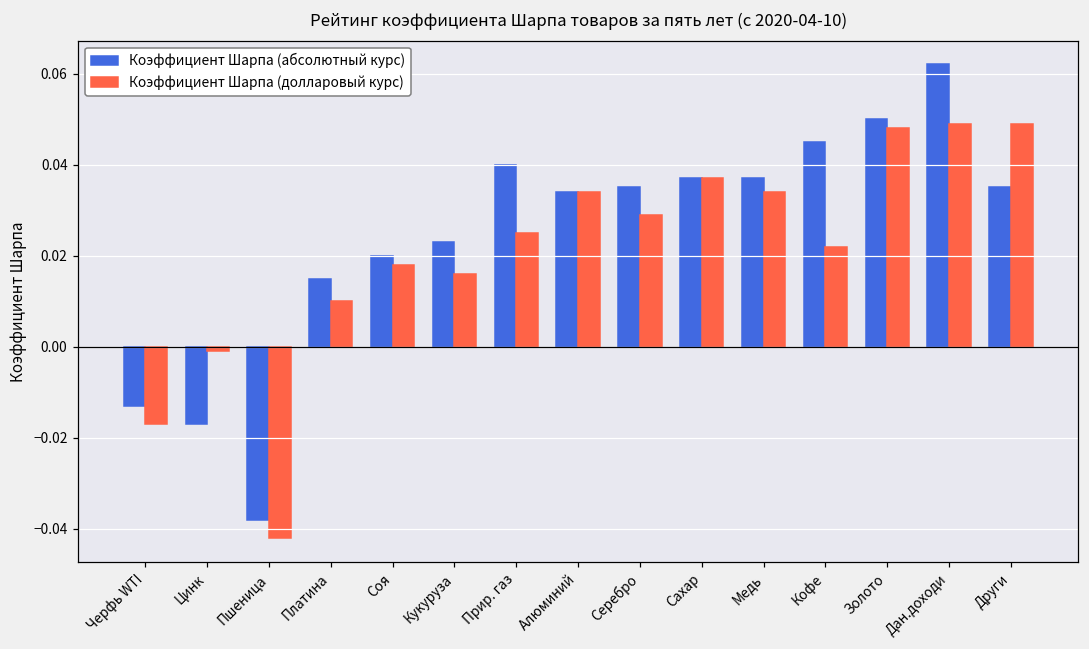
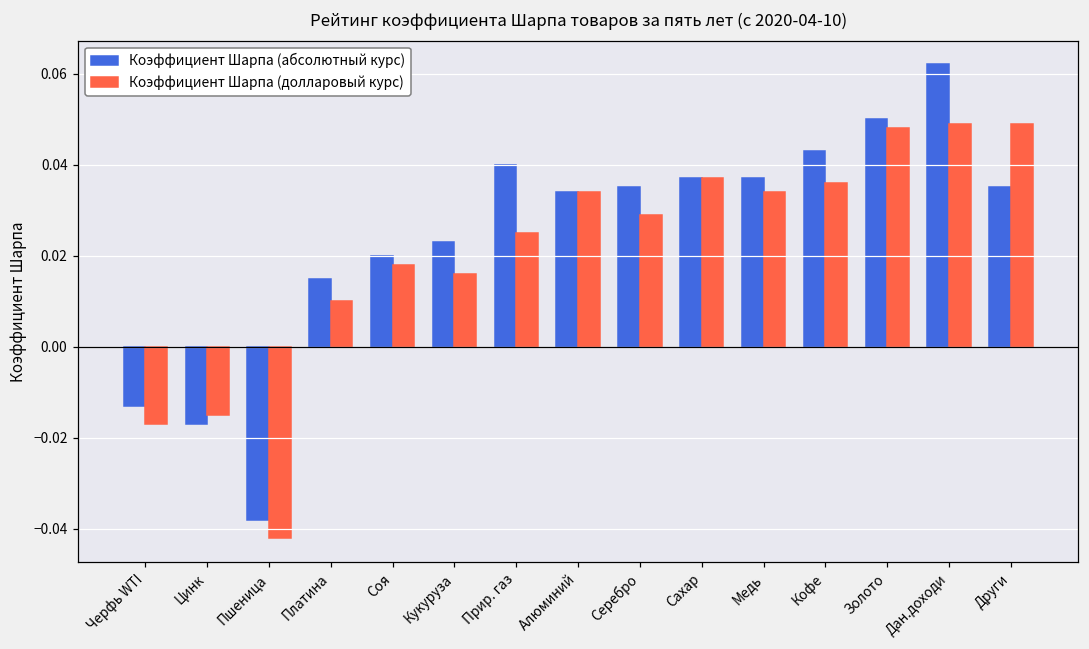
  {
    "Коэффициент Шарпа (абсолютный курс)": {
      "Черфь WTI": -0.013,
      "Цинк": -0.017,
      "Пшеница": -0.038,
      "Платина": 0.015,
      "Соя": 0.020,
      "Кукуруза": 0.023,
      "Прир. газ": 0.040,
      "Алюминий": 0.034,
      "Серебро": 0.035,
      "Сахар": 0.037,
      "Медь": 0.037,
-     "Кофе": 0.045,
+     "Кофе": 0.043,
      "Золото": 0.050,
      "Дан.доходи": 0.062,
      "Други": 0.035
    },
    "Коэффициент Шарпа (долларовый курс)": {
      "Черфь WTI": -0.017,
-     "Цинк": -0.001,
+     "Цинк": -0.015,
      "Пшеница": -0.042,
      "Платина": 0.010,
      "Соя": 0.018,
      "Кукуруза": 0.016,
      "Прир. газ": 0.025,
      "Алюминий": 0.034,
      "Серебро": 0.029,
      "Сахар": 0.037,
      "Медь": 0.034,
-     "Кофе": 0.022,
+     "Кофе": 0.036,
      "Золото": 0.048,
      "Дан.доходи": 0.049,
      "Други": 0.049
    }
  }
